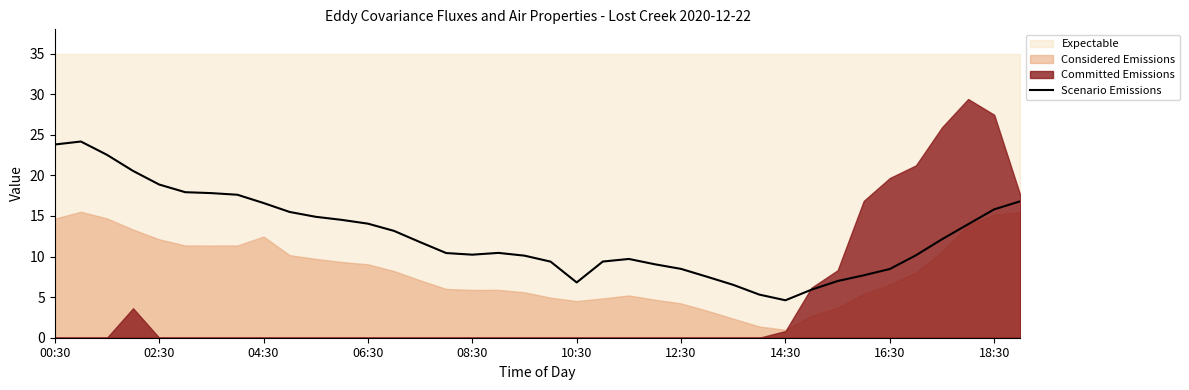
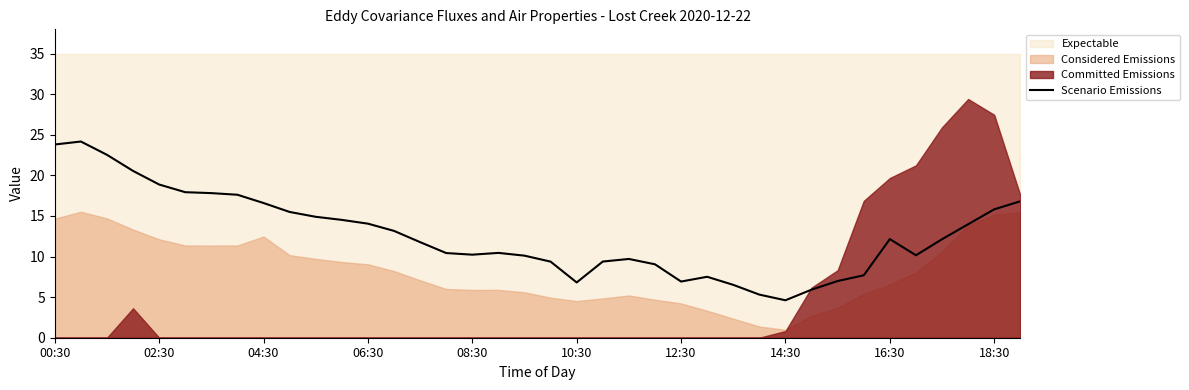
  {
    "Scenario Emissions": {
      "00:30": 24,
      "02:30": 19,
      "04:30": 17,
      "06:30": 14,
      "08:30": 10,
      "10:30": 7,
-     "12:30": 8,
+     "12:30": 7,
      "14:30": 5,
-     "16:30": 8,
+     "16:30": 12,
      "18:30": 16
    },
    "Expectable": {
      "00:30": 35,
      "02:30": 35,
      "04:30": 35,
      "06:30": 35,
      "08:30": 35,
      "10:30": 35,
      "12:30": 35,
      "14:30": 35,
      "16:30": 35,
      "18:30": 35
    },
    "Considered Emissions": {
      "00:30": 15,
      "02:30": 12,
      "04:30": 12,
      "06:30": 9,
      "08:30": 6,
      "10:30": 5,
      "12:30": 4,
      "16:30": 7,
      "18:30": 15
    },
    "Committed Emissions": {
      "00:30": 0,
      "02:30": 0,
      "04:30": 0,
      "06:30": 0,
      "08:30": 0,
      "10:30": 0,
      "12:30": 0,
      "16:30": 20,
      "18:30": 27
    }
  }
